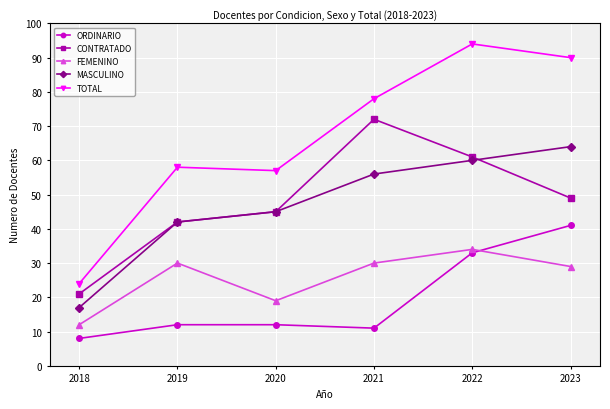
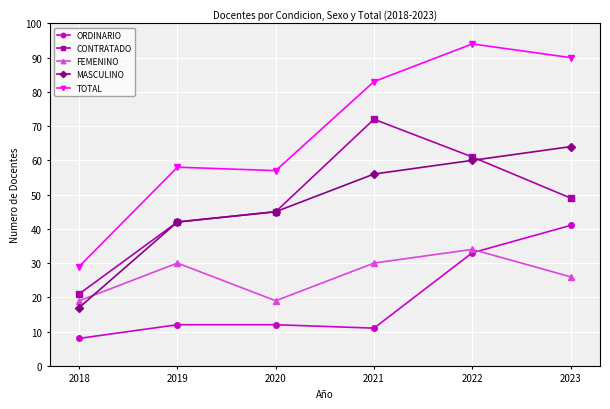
  {
    "FEMENINO": {
-     "2018": 12,
+     "2018": 19,
      "2019": 30,
      "2020": 19,
      "2021": 30,
      "2022": 34,
-     "2023": 29
+     "2023": 26
    },
    "TOTAL": {
-     "2018": 24,
+     "2018": 29,
      "2019": 58,
      "2020": 57,
-     "2021": 78,
+     "2021": 83,
      "2022": 94,
      "2023": 90
    }
  }
